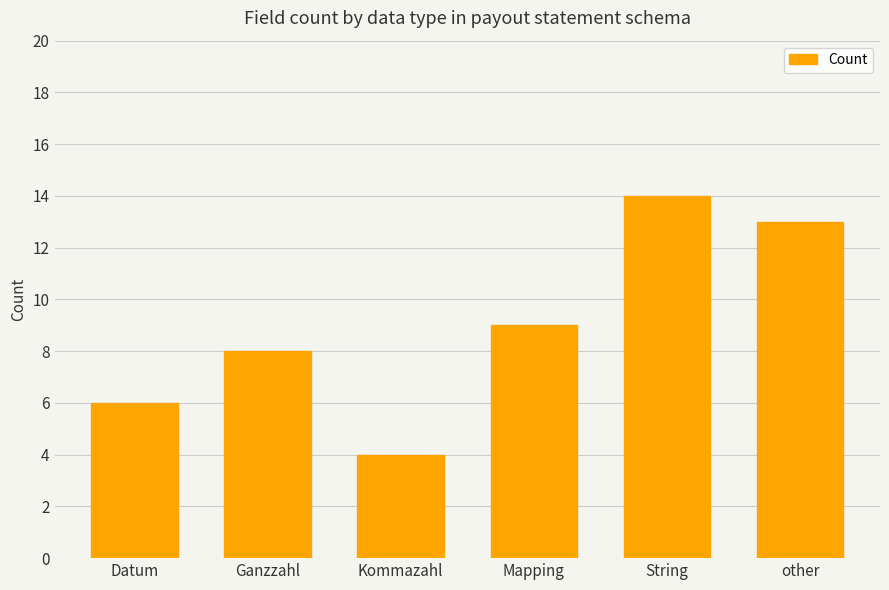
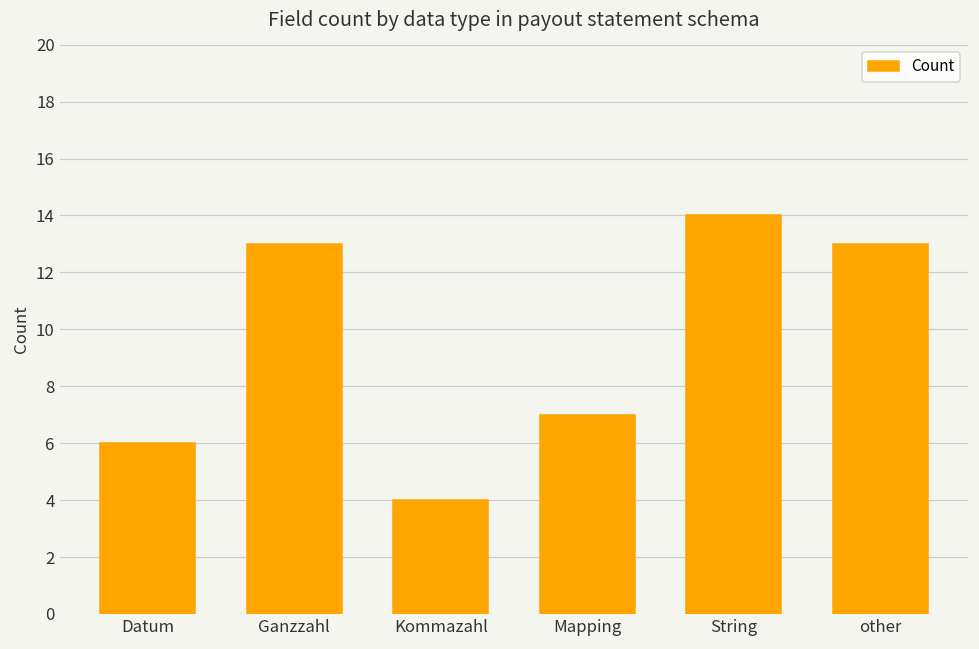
  {
    "Datum": 6,
-   "Ganzzahl": 8,
+   "Ganzzahl": 13,
    "Kommazahl": 4,
-   "Mapping": 9,
+   "Mapping": 7,
    "String": 14,
    "other": 13
  }
